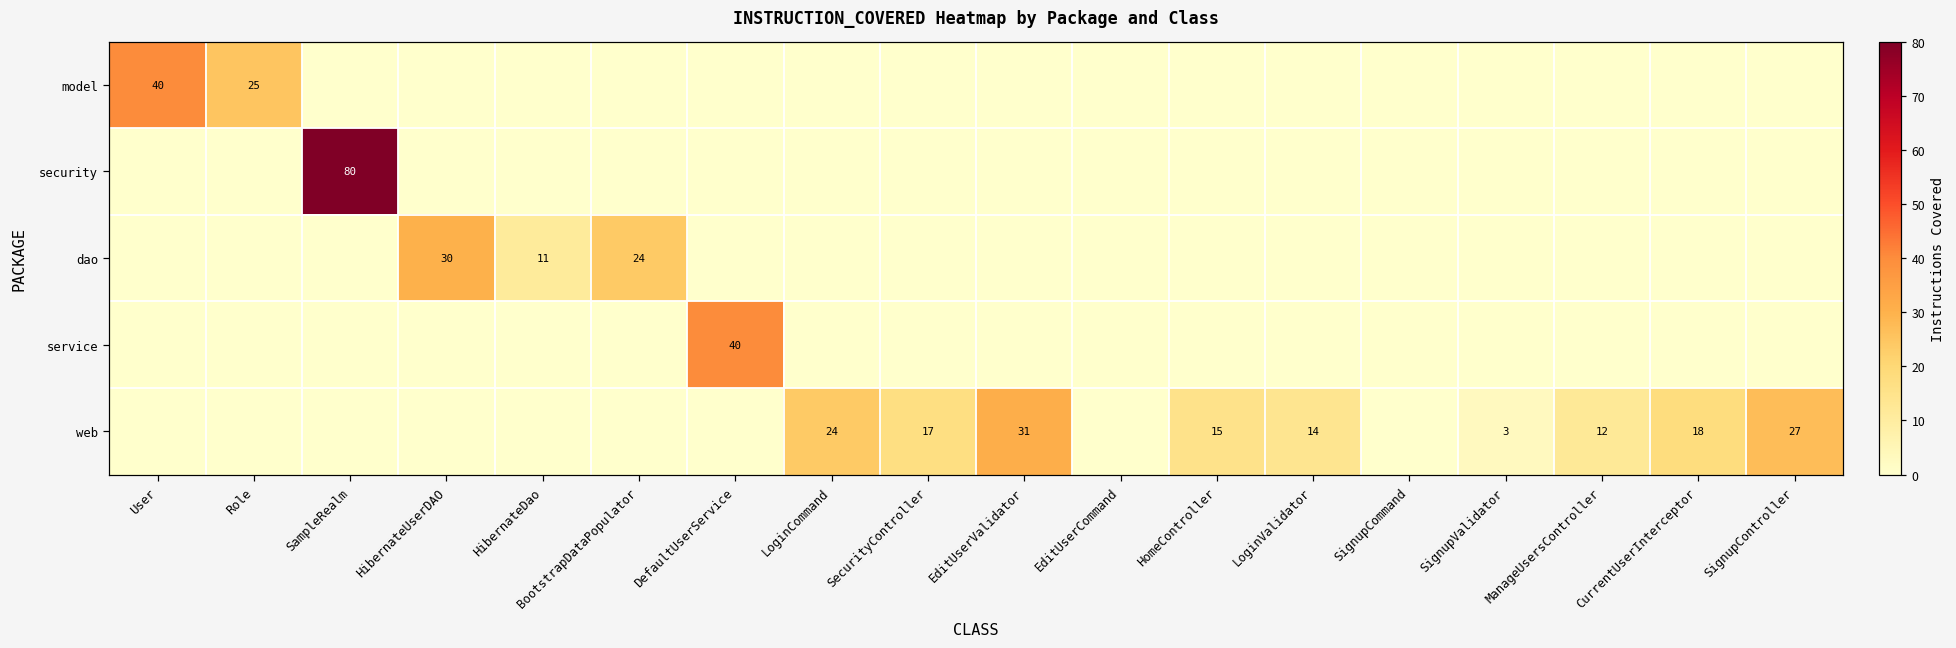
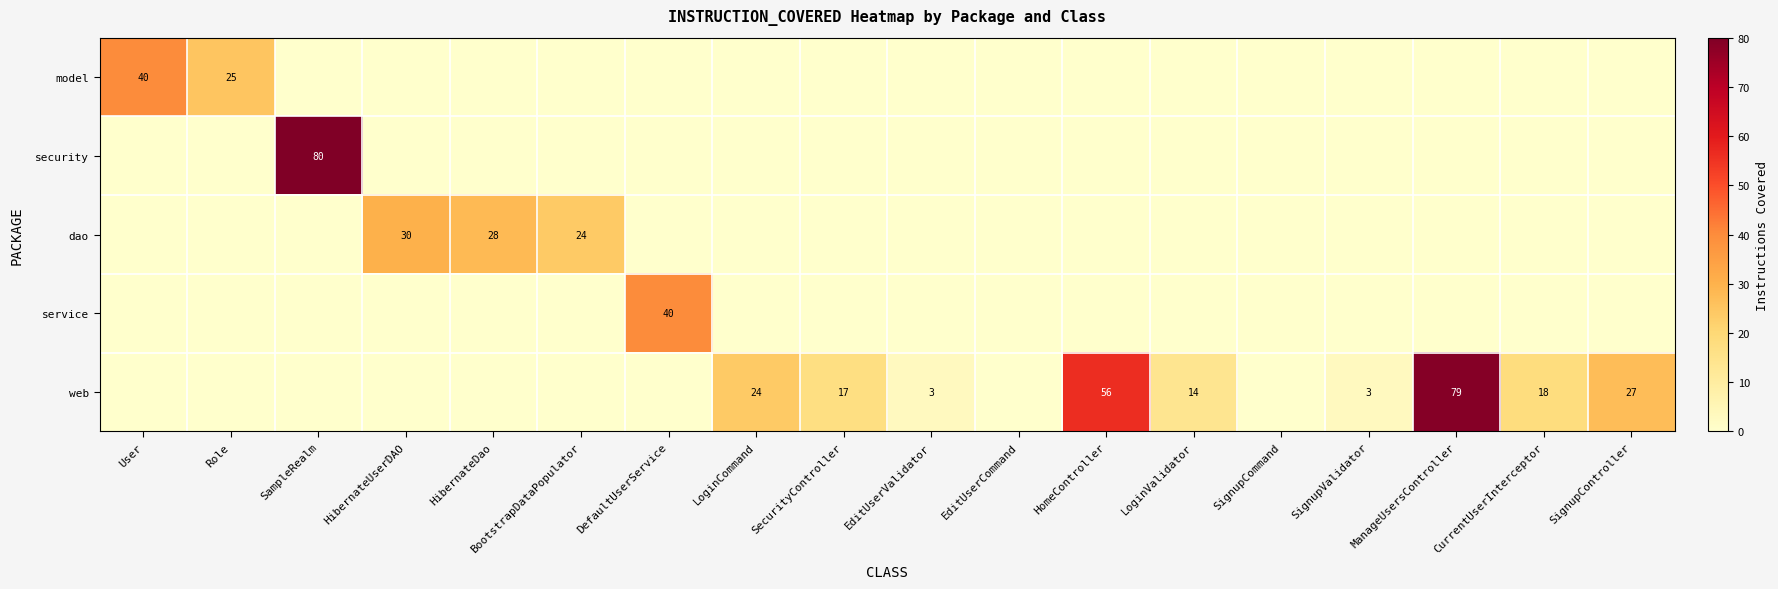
  {
    "model": {
      "User": 40,
      "Role": 25
    },
    "security": {
      "SampleRealm": 80
    },
    "dao": {
      "HibernateUserDAO": 30,
-     "HibernateDao": 11,
+     "HibernateDao": 28,
      "BootstrapDataPopulator": 24
    },
    "service": {
      "DefaultUserService": 40
    },
    "web": {
      "LoginCommand": 24,
      "SecurityController": 17,
-     "EditUserValidator": 31,
-     "HomeController": 15,
+     "EditUserValidator": 3,
+     "HomeController": 56,
      "LoginValidator": 14,
      "SignupValidator": 3,
-     "ManageUsersController": 12,
+     "ManageUsersController": 79,
      "CurrentUserInterceptor": 18,
      "SignupController": 27
    }
  }
